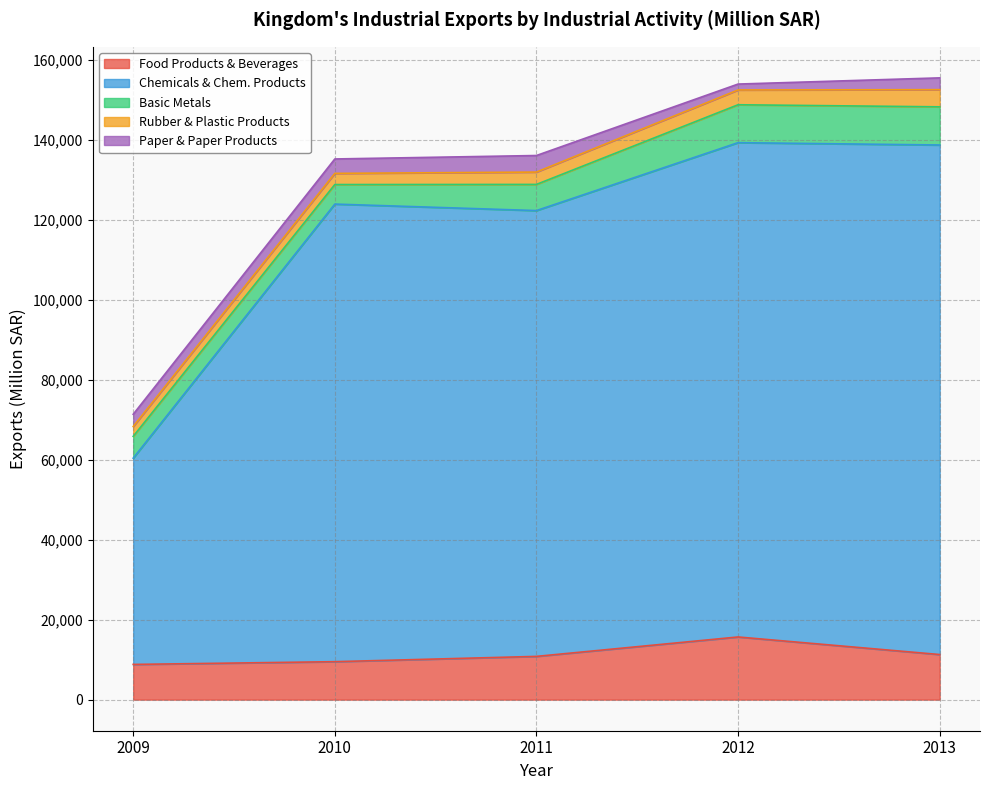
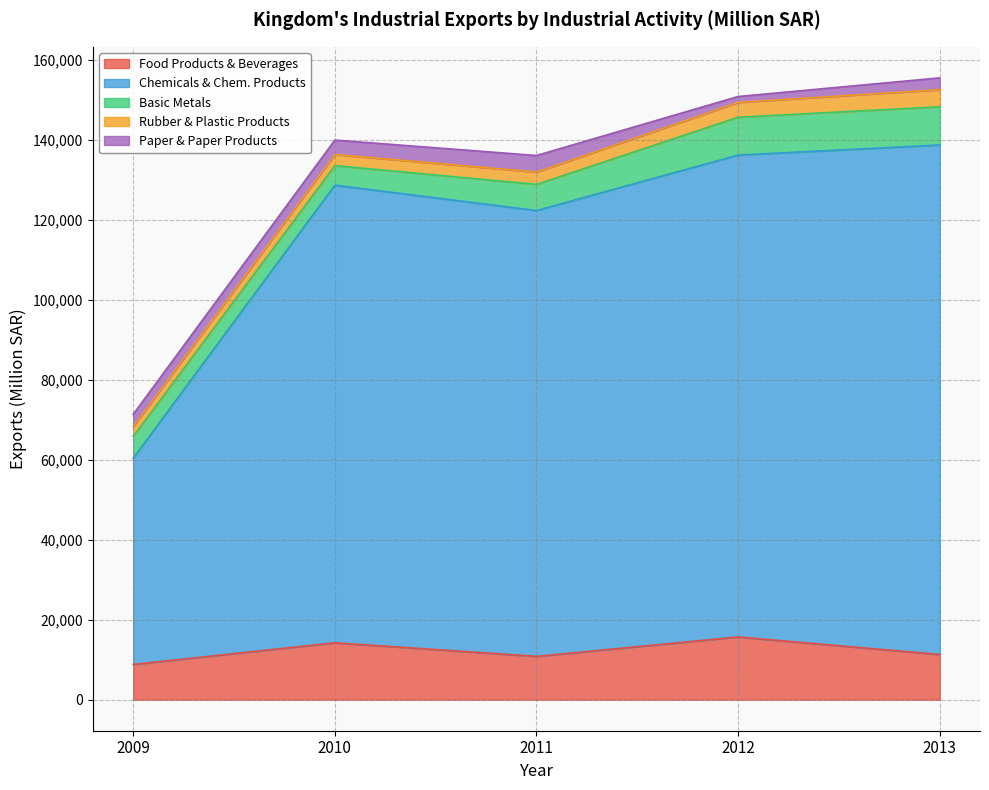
  {
    "Food Products & Beverages": {
      "2009": "9,000",
-     "2010": "9,000",
+     "2010": "14,000",
      "2011": "11,000",
      "2012": "16,000",
      "2013": "11,000"
    },
    "Chemicals & Chem. Products": {
      "2009": "52,000",
      "2010": "114,000",
      "2011": "112,000",
-     "2012": "124,000",
+     "2012": "121,000",
      "2013": "127,000"
    },
    "Basic Metals": {
      "2009": "5,000",
      "2010": "5,000",
      "2011": "7,000",
      "2012": "9,000",
      "2013": "10,000"
    },
    "Rubber & Plastic Products": {
      "2009": "2,000",
      "2010": "3,000",
      "2011": "3,000",
      "2012": "4,000",
      "2013": "4,000"
    },
    "Paper & Paper Products": {
      "2009": "3,000",
      "2010": "4,000",
      "2011": "4,000",
      "2012": "1,000",
      "2013": "3,000"
    }
  }
